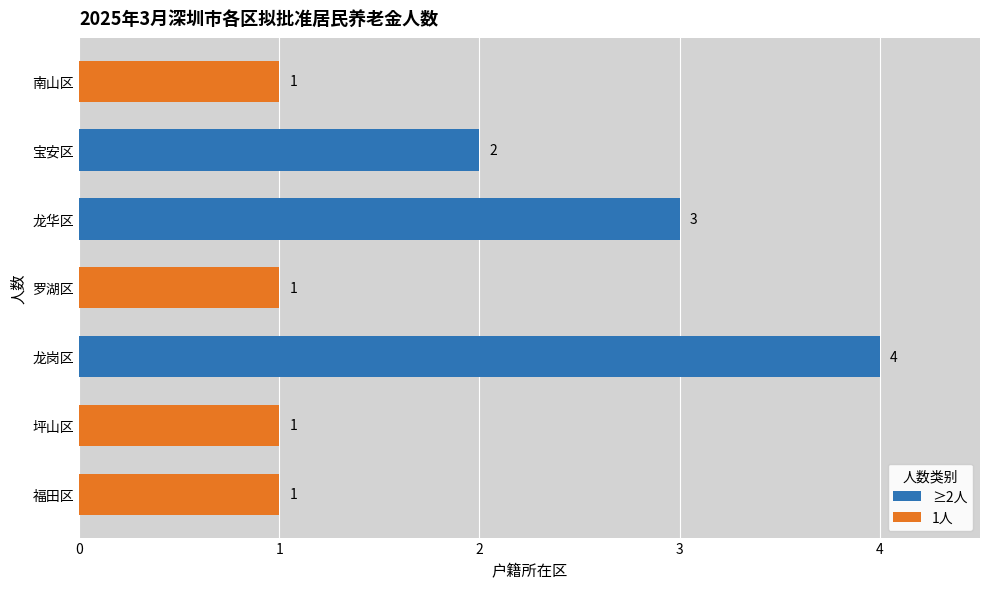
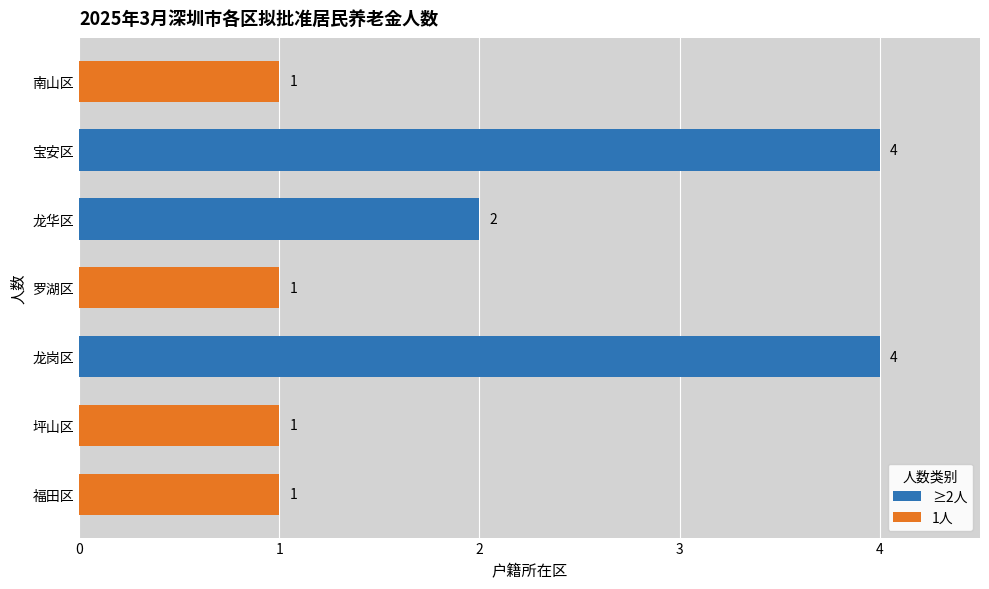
  {
    "≥2人": {
-     "宝安区": 2,
-     "龙华区": 3,
+     "宝安区": 4,
+     "龙华区": 2,
      "龙岗区": 4
    },
    "1人": {
      "南山区": 1,
      "罗湖区": 1,
      "坪山区": 1,
      "福田区": 1
    }
  }
